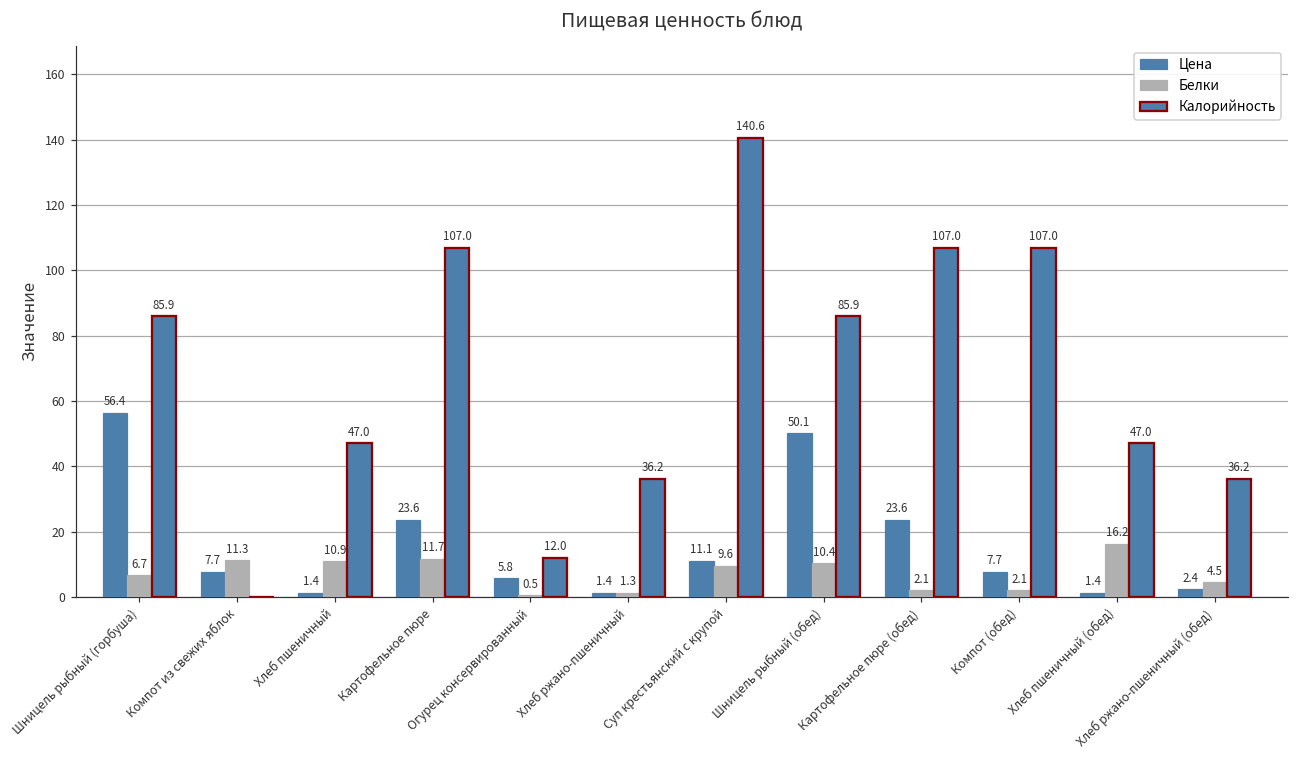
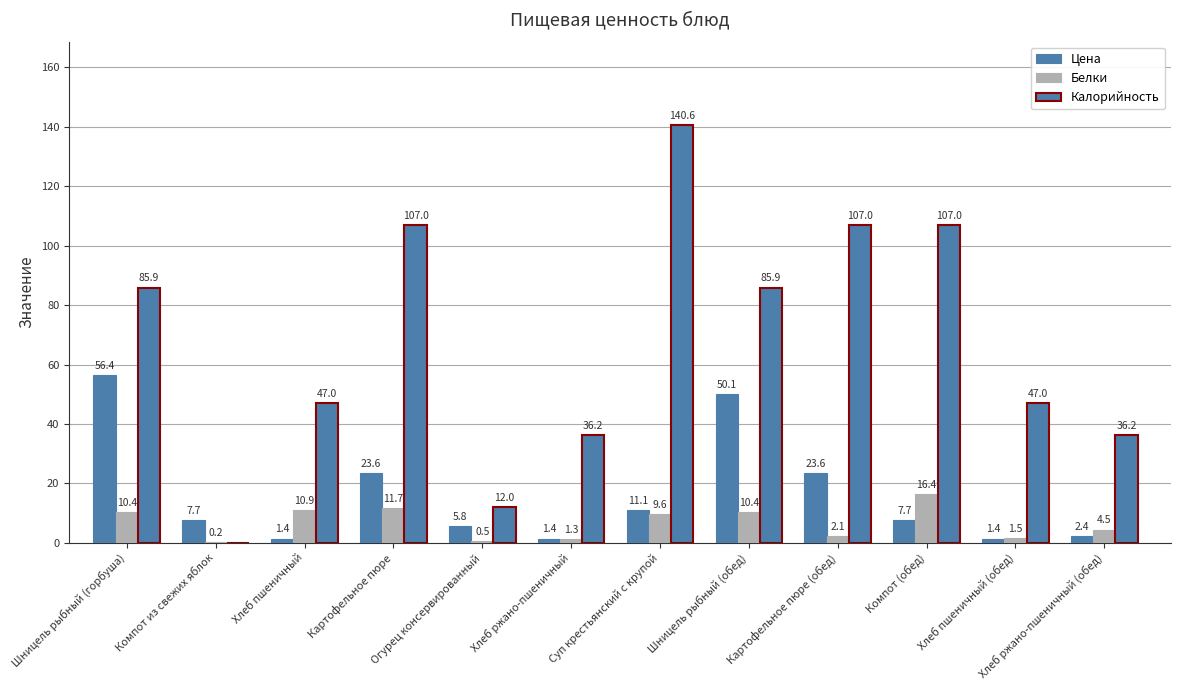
  {
    "Белки": {
-     "Шницель рыбный (горбуша)": 6.7,
-     "Компот из свежих яблок": 11.3,
+     "Шницель рыбный (горбуша)": 10.4,
+     "Компот из свежих яблок": 0.2,
      "Хлеб пшеничный": 10.9,
      "Картофельное пюре": 11.7,
      "Огурец консервированный": 0.5,
      "Хлеб ржано-пшеничный": 1.3,
      "Суп крестьянский с крупой": 9.6,
      "Шницель рыбный (обед)": 10.4,
      "Картофельное пюре (обед)": 2.1,
-     "Компот (обед)": 2.1,
-     "Хлеб пшеничный (обед)": 16.2,
+     "Компот (обед)": 16.4,
+     "Хлеб пшеничный (обед)": 1.5,
      "Хлеб ржано-пшеничный (обед)": 4.5
    }
  }
